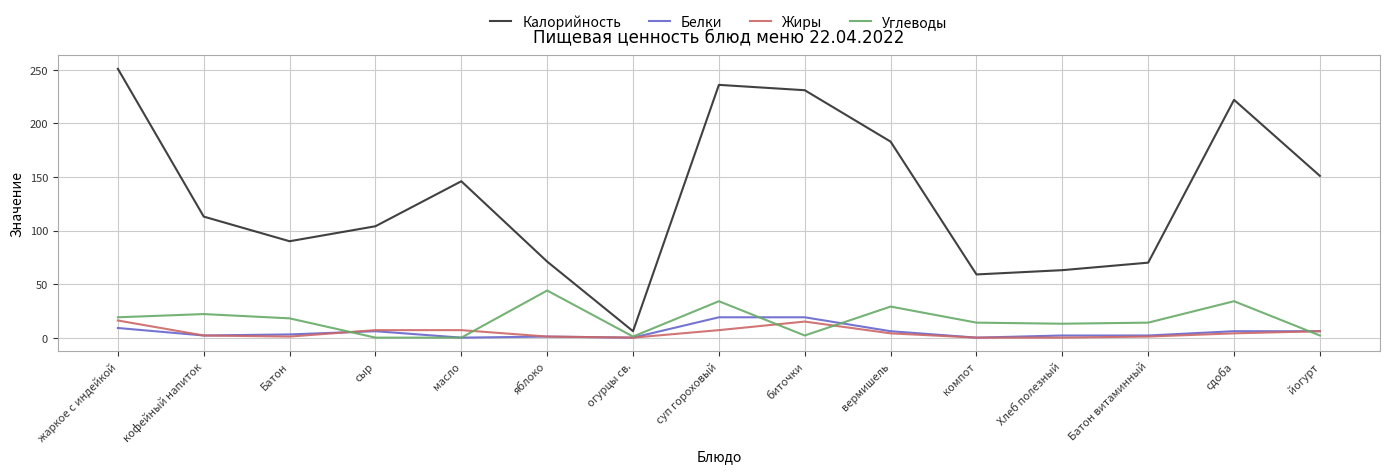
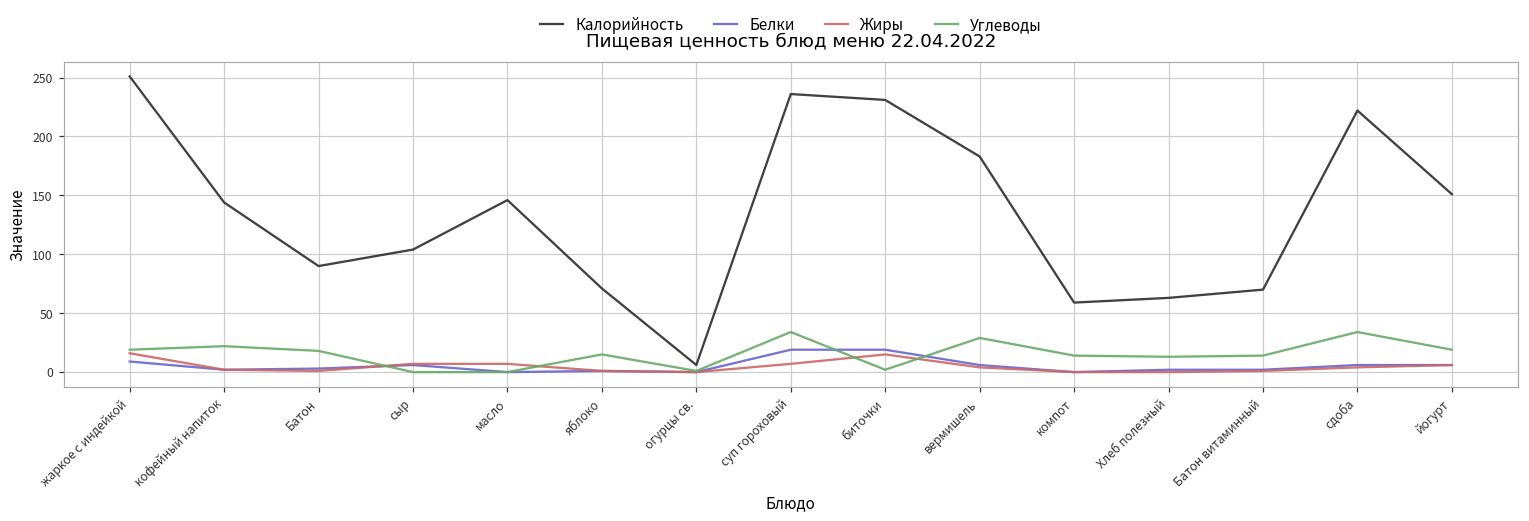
  {
    "Калорийность": {
      "жаркое с индейкой": 251,
-     "кофейный напиток": 113,
+     "кофейный напиток": 144,
      "Батон": 90,
      "сыр": 104,
      "масло": 146,
      "яблоко": 71,
      "огурцы св.": 6,
      "суп гороховый": 236,
      "биточки": 231,
      "вермишель": 183,
      "компот": 59,
      "Хлеб полезный": 63,
      "Батон витаминный": 70,
      "сдоба": 222,
      "йогурт": 151
    },
    "Белки": {
      "жаркое с индейкой": 9,
      "суп гороховый": 19,
      "биточки": 19
    },
    "Жиры": {
      "жаркое с индейкой": 16,
      "масло": 7,
      "суп гороховый": 7,
      "биточки": 15
    },
    "Углеводы": {
      "жаркое с индейкой": 19,
      "кофейный напиток": 22,
      "Батон": 18,
      "сыр": 0,
-     "яблоко": 44,
+     "яблоко": 15,
      "суп гороховый": 34,
      "биточки": 2,
      "вермишель": 29,
      "компот": 14,
      "Хлеб полезный": 13,
      "Батон витаминный": 14,
      "сдоба": 34,
-     "йогурт": 2
+     "йогурт": 19
    }
  }
